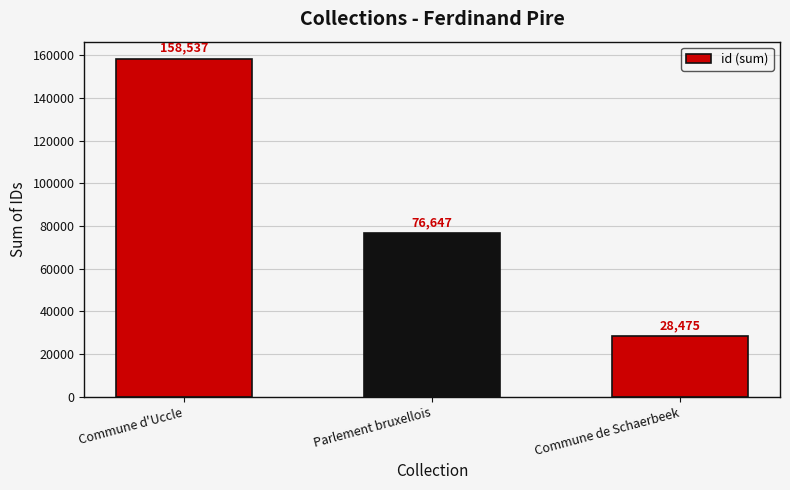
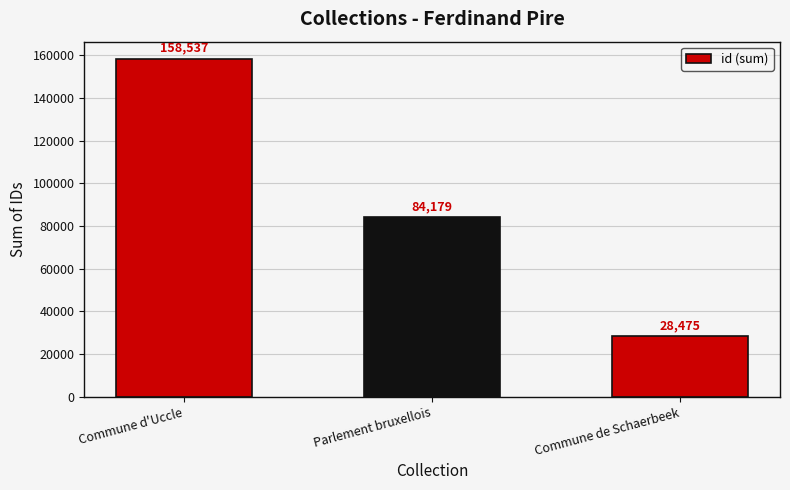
  {
    "Commune d'Uccle": "158,537",
-   "Parlement bruxellois": "76,647",
+   "Parlement bruxellois": "84,179",
    "Commune de Schaerbeek": "28,475"
  }
